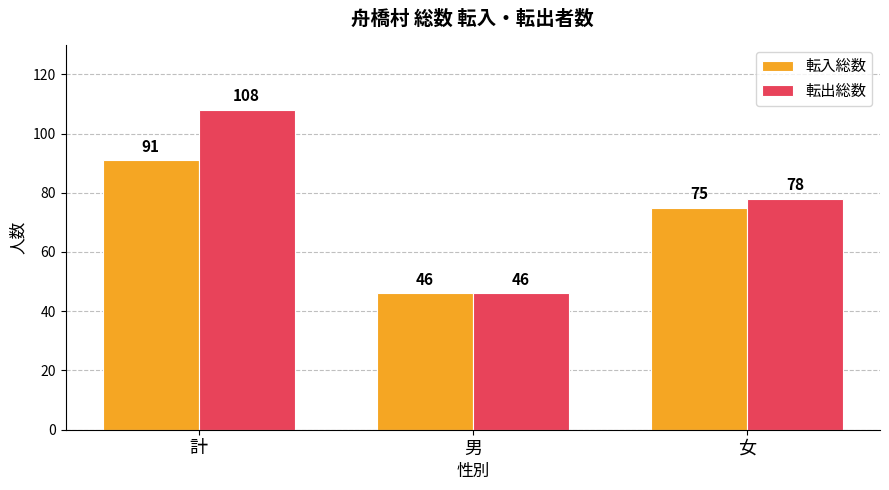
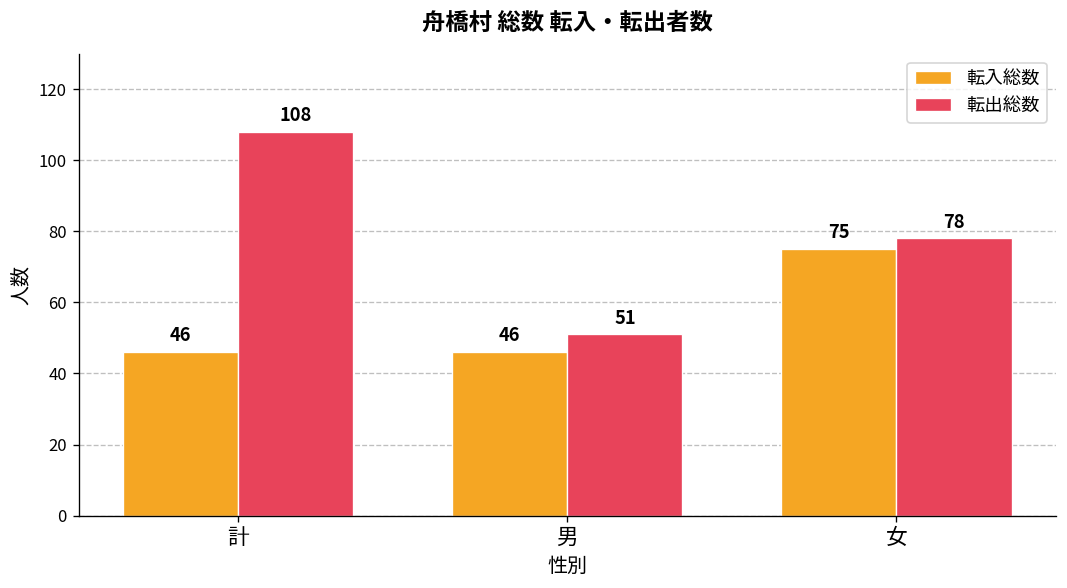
  {
    "転入総数": {
-     "計": 91,
+     "計": 46,
      "男": 46,
      "女": 75
    },
    "転出総数": {
      "計": 108,
-     "男": 46,
+     "男": 51,
      "女": 78
    }
  }
